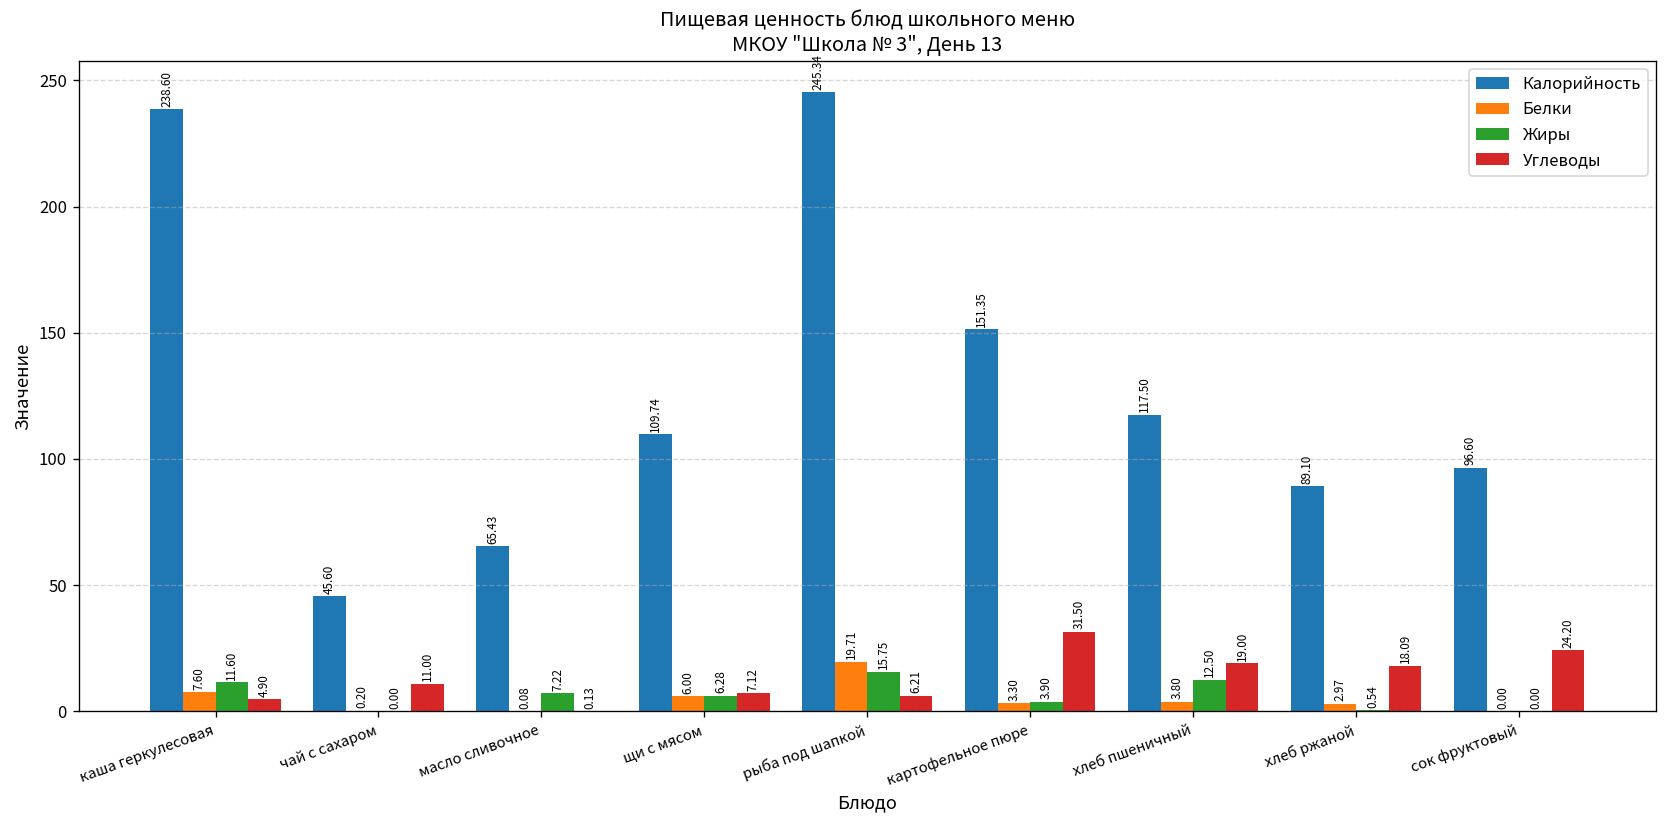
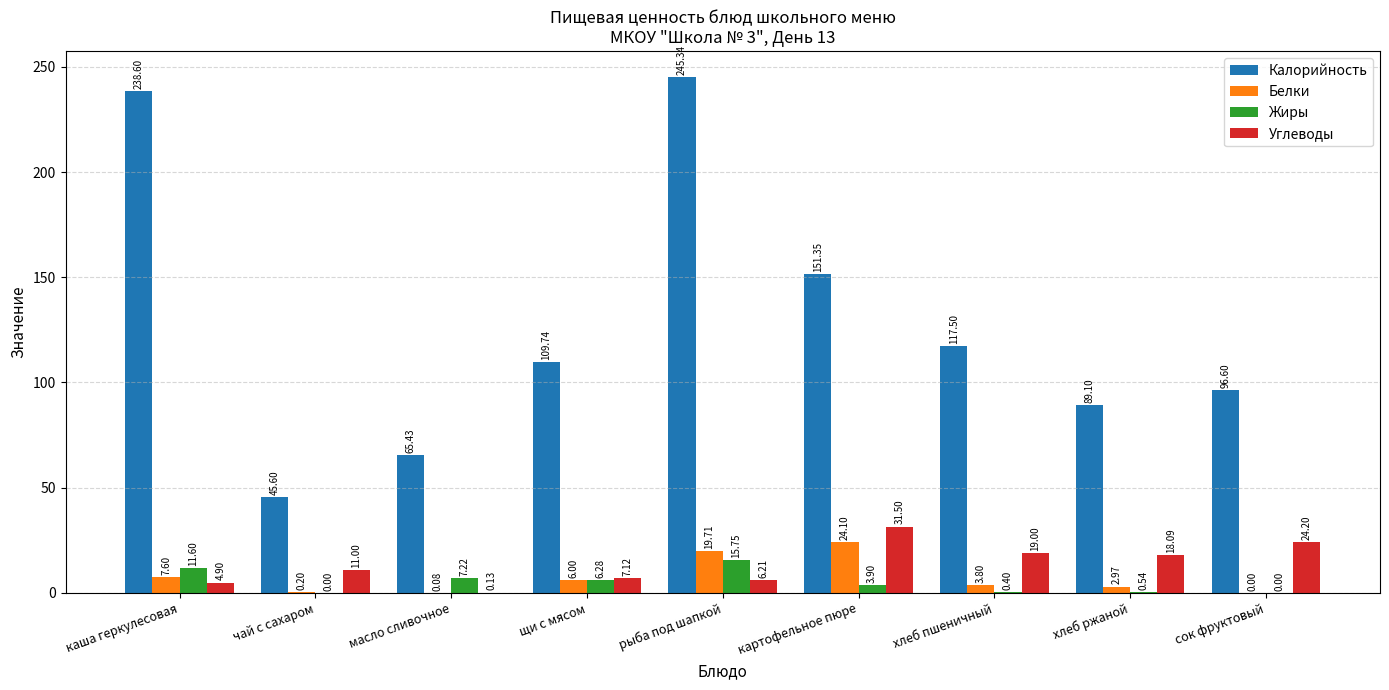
  {
    "Калорийность": {
      "каша геркулесовая": 238.60,
      "чай с сахаром": 45.60,
      "масло сливочное": 65.43,
      "щи с мясом": 109.74,
      "рыба под шапкой": 245.34,
      "картофельное пюре": 151.35,
      "хлеб пшеничный": 117.50,
      "хлеб ржаной": 89.10,
      "сок фруктовый": 96.60
    },
    "Белки": {
      "каша геркулесовая": 7.60,
      "чай с сахаром": 0.20,
      "масло сливочное": 0.08,
      "щи с мясом": 6.00,
      "рыба под шапкой": 19.71,
-     "картофельное пюре": 3.30,
+     "картофельное пюре": 24.10,
      "хлеб пшеничный": 3.80,
      "хлеб ржаной": 2.97,
      "сок фруктовый": 0.00
    },
    "Жиры": {
      "каша геркулесовая": 11.60,
      "чай с сахаром": 0.00,
      "масло сливочное": 7.22,
      "щи с мясом": 6.28,
      "рыба под шапкой": 15.75,
      "картофельное пюре": 3.90,
-     "хлеб пшеничный": 12.50,
+     "хлеб пшеничный": 0.40,
      "хлеб ржаной": 0.54,
      "сок фруктовый": 0.00
    },
    "Углеводы": {
      "каша геркулесовая": 4.90,
      "чай с сахаром": 11.00,
      "масло сливочное": 0.13,
      "щи с мясом": 7.12,
      "рыба под шапкой": 6.21,
      "картофельное пюре": 31.50,
      "хлеб пшеничный": 19.00,
      "хлеб ржаной": 18.09,
      "сок фруктовый": 24.20
    }
  }
